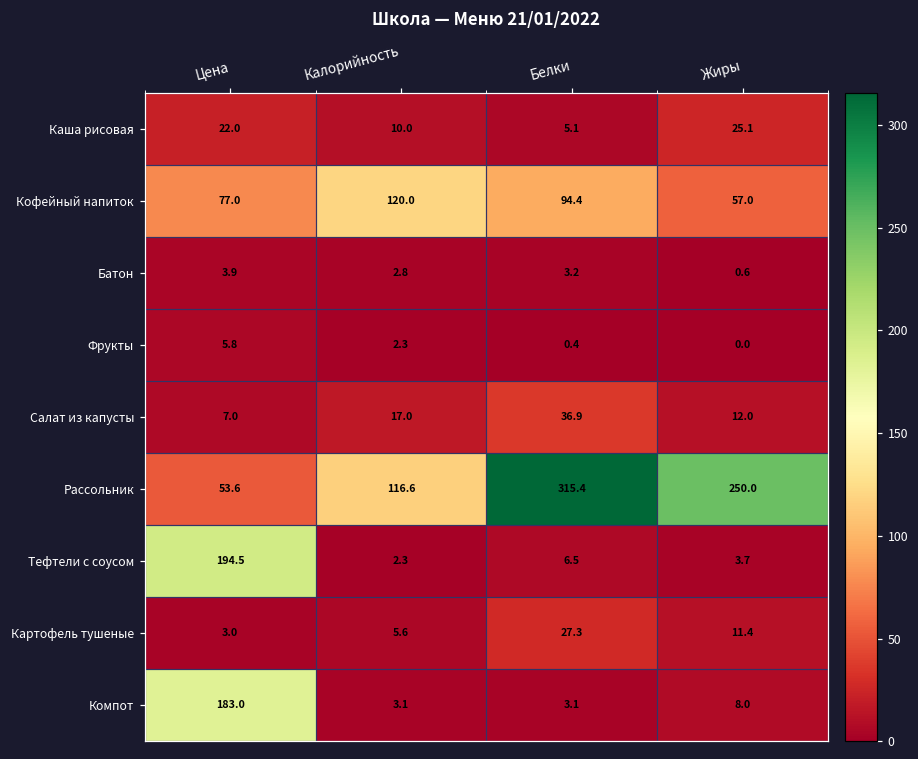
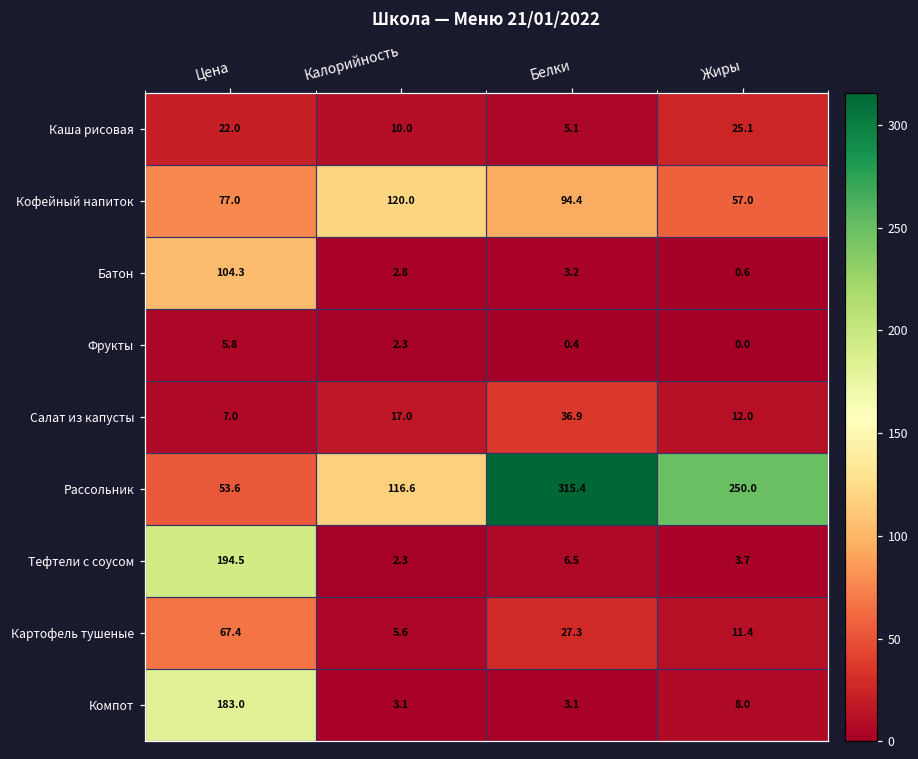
  {
    "Каша рисовая": {
      "Цена": 22.0,
      "Калорийность": 10.0,
      "Белки": 5.1,
      "Жиры": 25.1
    },
    "Кофейный напиток": {
      "Цена": 77.0,
      "Калорийность": 120.0,
      "Белки": 94.4,
      "Жиры": 57.0
    },
    "Батон": {
-     "Цена": 3.9,
+     "Цена": 104.3,
      "Калорийность": 2.8,
      "Белки": 3.2,
      "Жиры": 0.6
    },
    "Фрукты": {
      "Цена": 5.8,
      "Калорийность": 2.3,
      "Белки": 0.4,
      "Жиры": 0.0
    },
    "Салат из капусты": {
      "Цена": 7.0,
      "Калорийность": 17.0,
      "Белки": 36.9,
      "Жиры": 12.0
    },
    "Рассольник": {
      "Цена": 53.6,
      "Калорийность": 116.6,
      "Белки": 315.4,
      "Жиры": 250.0
    },
    "Тефтели с соусом": {
      "Цена": 194.5,
      "Калорийность": 2.3,
      "Белки": 6.5,
      "Жиры": 3.7
    },
    "Картофель тушеные": {
-     "Цена": 3.0,
+     "Цена": 67.4,
      "Калорийность": 5.6,
      "Белки": 27.3,
      "Жиры": 11.4
    },
    "Компот": {
      "Цена": 183.0,
      "Калорийность": 3.1,
      "Белки": 3.1,
      "Жиры": 8.0
    }
  }
